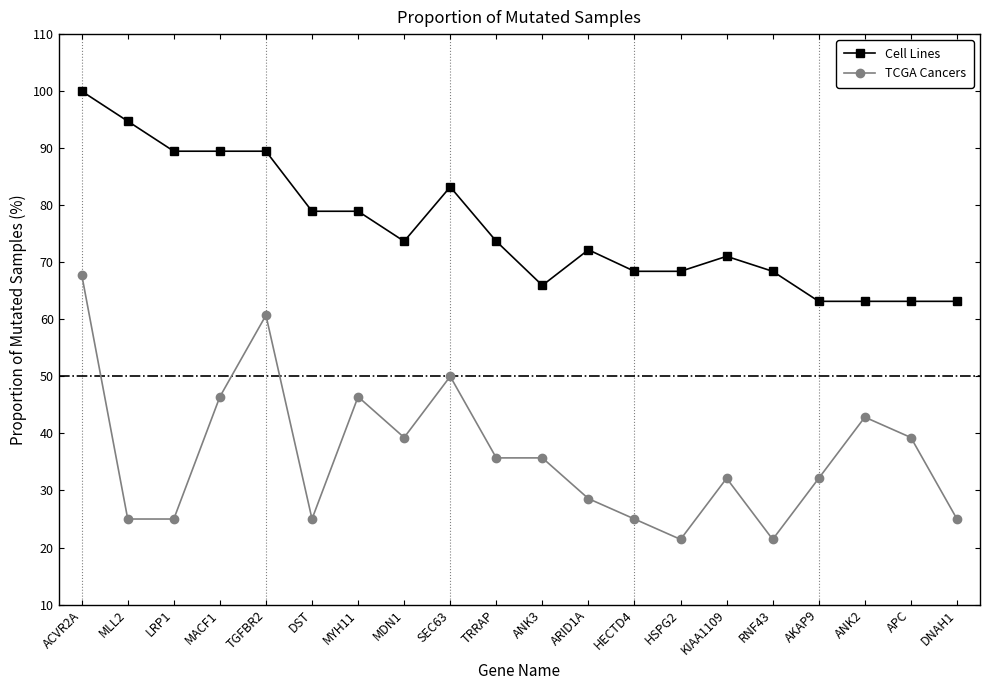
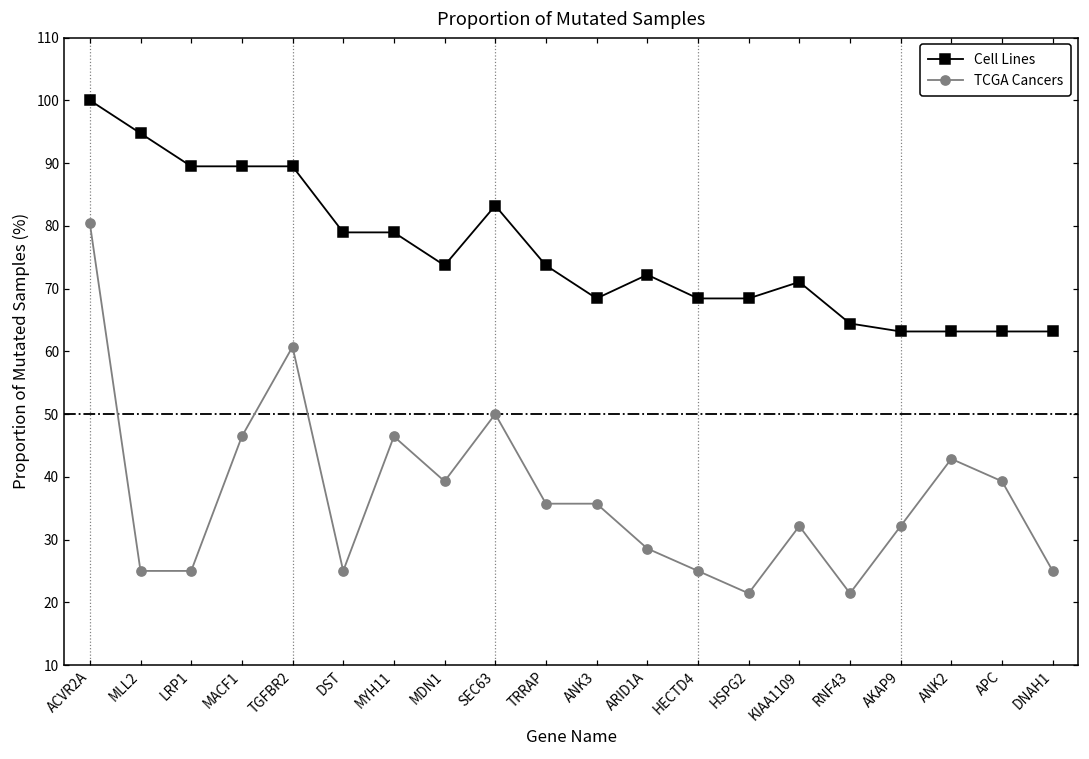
  {
    "Cell Lines": {
      "ACVR2A": 100,
      "MLL2": 95,
      "LRP1": 89,
      "MACF1": 89,
      "TGFBR2": 89,
      "DST": 79,
      "MYH11": 79,
      "MDN1": 74,
      "SEC63": 83,
      "TRRAP": 74,
-     "ANK3": 66,
+     "ANK3": 68,
      "ARID1A": 72,
      "HECTD4": 68,
      "HSPG2": 68,
      "KIAA1109": 71,
-     "RNF43": 68,
+     "RNF43": 64,
      "AKAP9": 63,
      "ANK2": 63,
      "APC": 63,
      "DNAH1": 63
    },
    "TCGA Cancers": {
-     "ACVR2A": 68,
+     "ACVR2A": 80,
      "MLL2": 25,
      "LRP1": 25,
      "MACF1": 46,
      "TGFBR2": 61,
      "DST": 25,
      "MYH11": 46,
      "MDN1": 39,
      "SEC63": 50,
      "TRRAP": 36,
      "ANK3": 36,
      "ARID1A": 29,
      "HECTD4": 25,
      "HSPG2": 21,
      "KIAA1109": 32,
      "RNF43": 21,
      "AKAP9": 32,
      "ANK2": 43,
      "APC": 39,
      "DNAH1": 25
    }
  }
